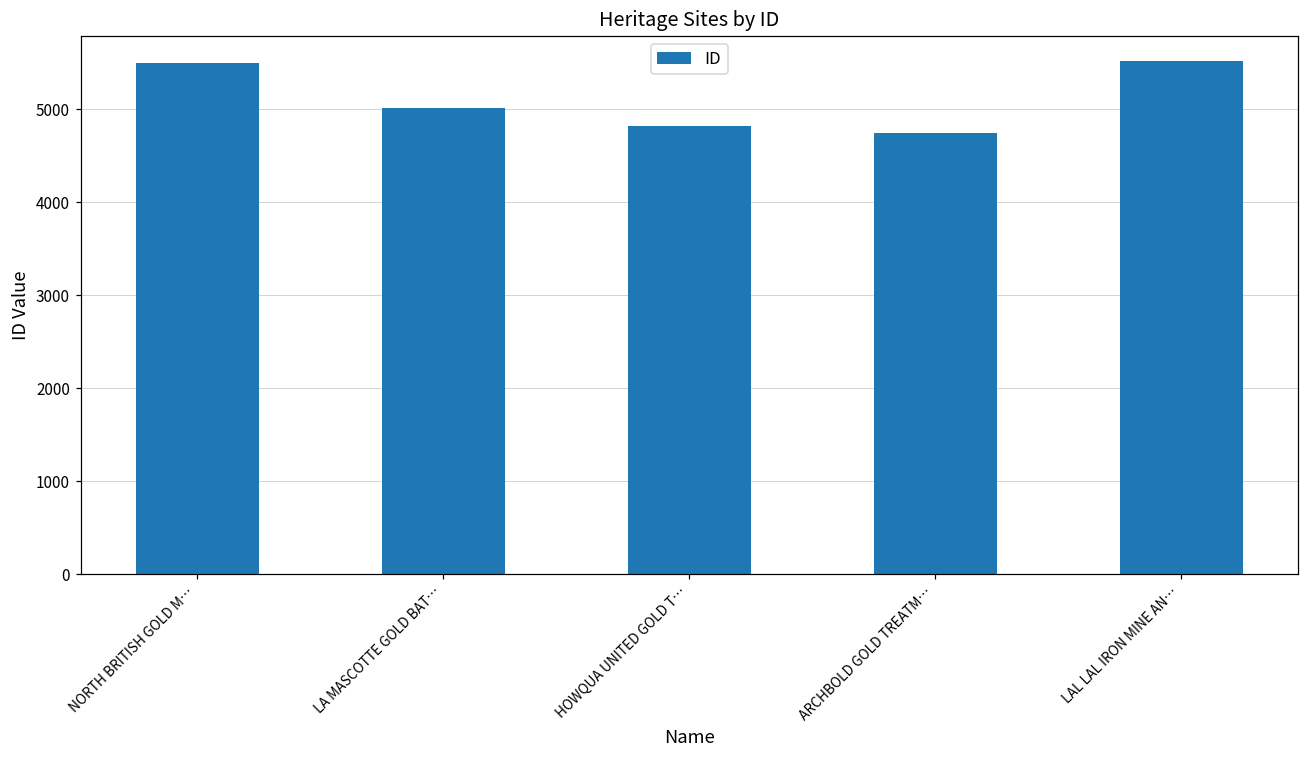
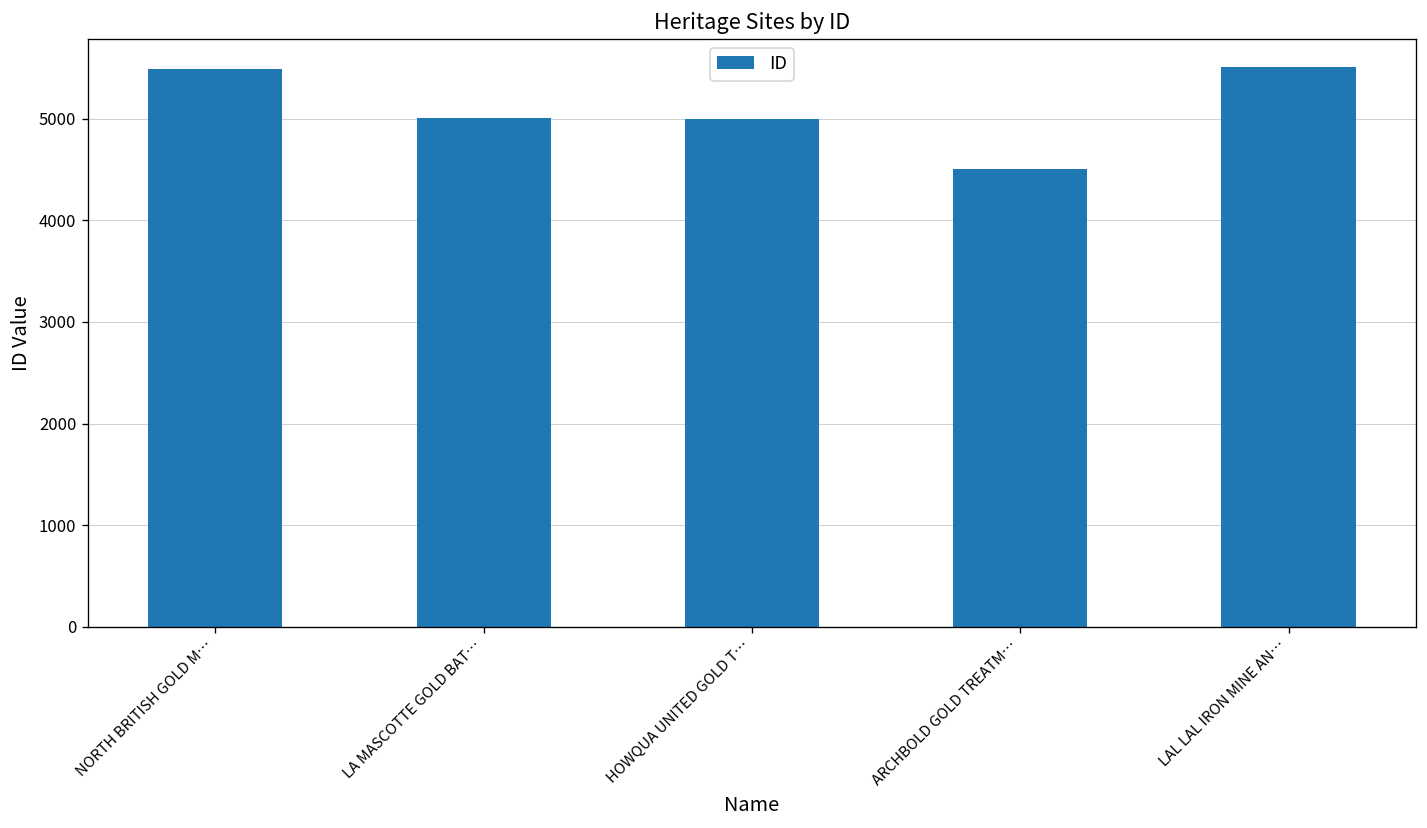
  {
    "NORTH BRITISH GOLD M…": 5500,
    "LA MASCOTTE GOLD BAT…": 5000,
-   "HOWQUA UNITED GOLD T…": 4800,
-   "ARCHBOLD GOLD TREATM…": 4700,
+   "HOWQUA UNITED GOLD T…": 5000,
+   "ARCHBOLD GOLD TREATM…": 4500,
    "LAL LAL IRON MINE AN…": 5500
  }
